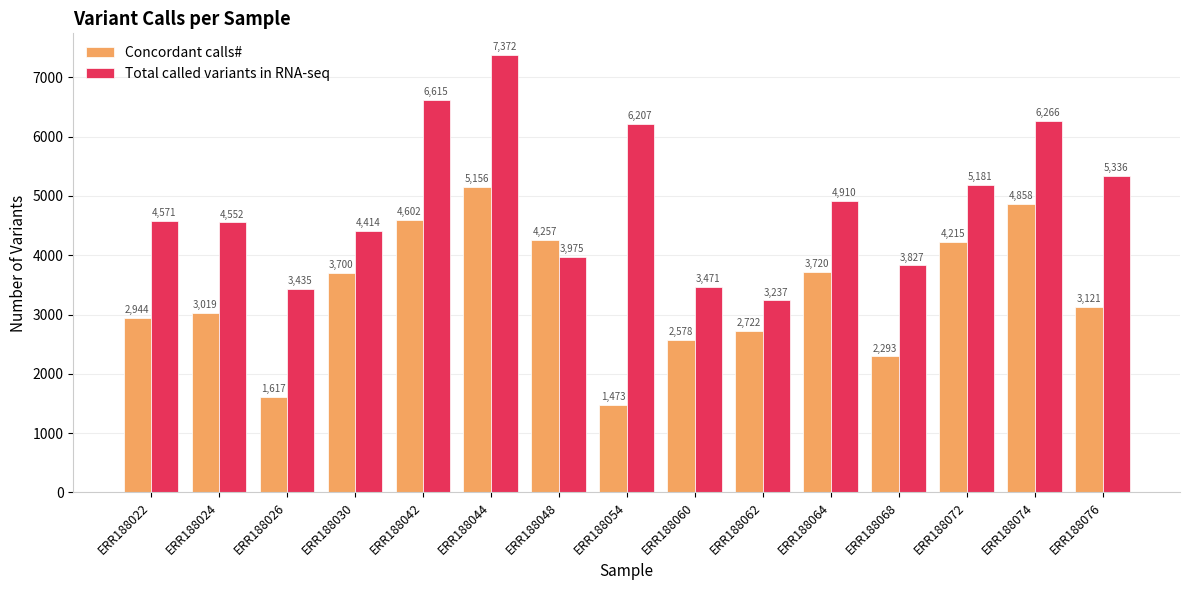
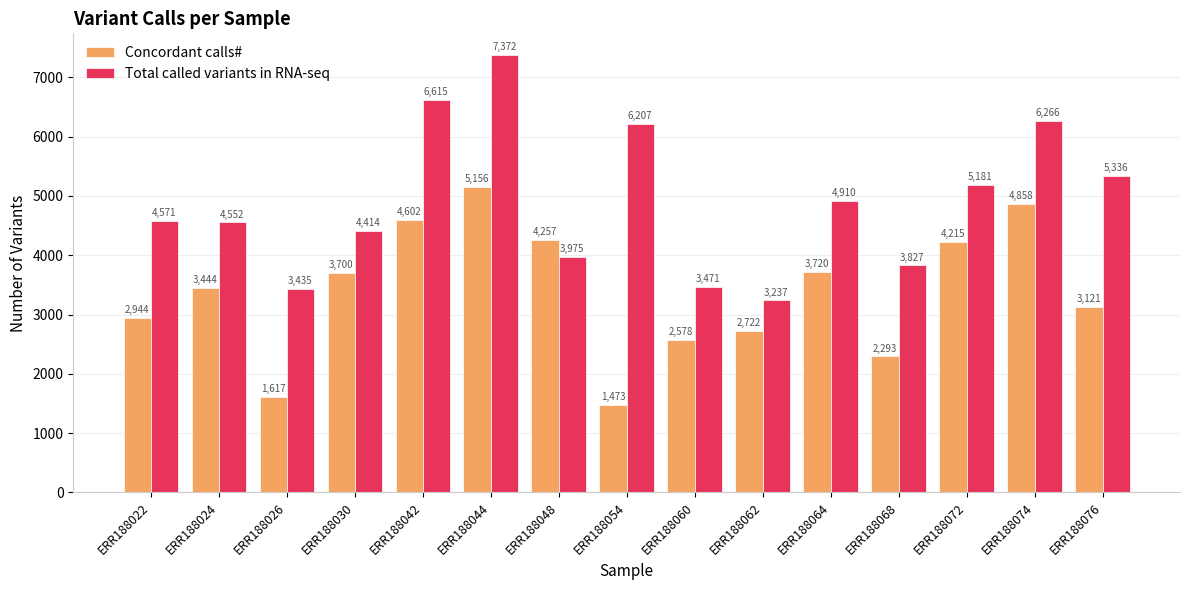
  {
    "Concordant calls#": {
      "ERR188022": "2,944",
-     "ERR188024": "3,019",
+     "ERR188024": "3,444",
      "ERR188026": "1,617",
      "ERR188030": "3,700",
      "ERR188042": "4,602",
      "ERR188044": "5,156",
      "ERR188048": "4,257",
      "ERR188054": "1,473",
      "ERR188060": "2,578",
      "ERR188062": "2,722",
      "ERR188064": "3,720",
      "ERR188068": "2,293",
      "ERR188072": "4,215",
      "ERR188074": "4,858",
      "ERR188076": "3,121"
    },
    "Total called variants in RNA-seq": {
      "ERR188022": "4,571",
      "ERR188024": "4,552",
      "ERR188026": "3,435",
      "ERR188030": "4,414",
      "ERR188042": "6,615",
      "ERR188044": "7,372",
      "ERR188048": "3,975",
      "ERR188054": "6,207",
      "ERR188060": "3,471",
      "ERR188062": "3,237",
      "ERR188064": "4,910",
      "ERR188068": "3,827",
      "ERR188072": "5,181",
      "ERR188074": "6,266",
      "ERR188076": "5,336"
    }
  }
